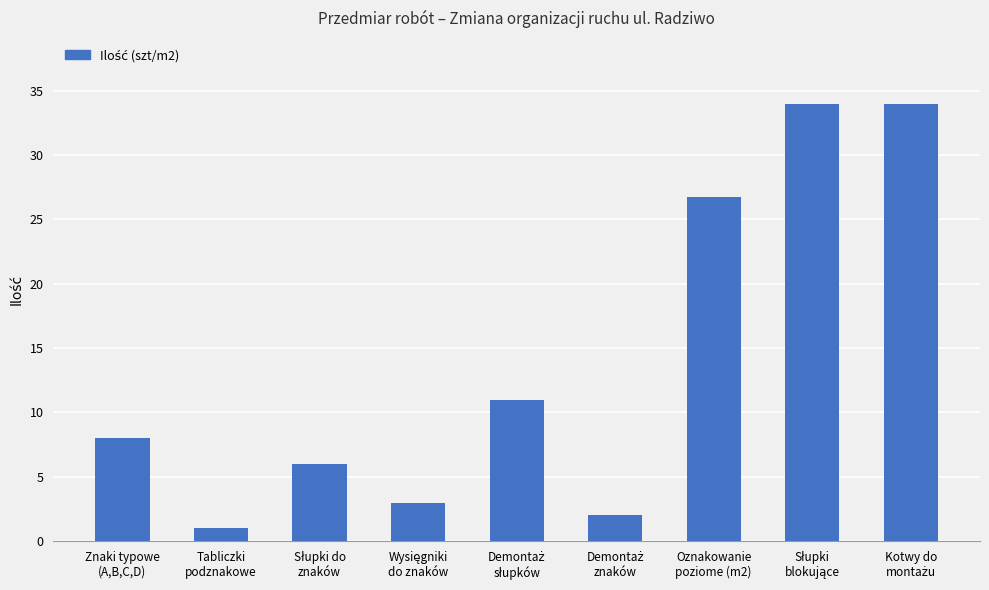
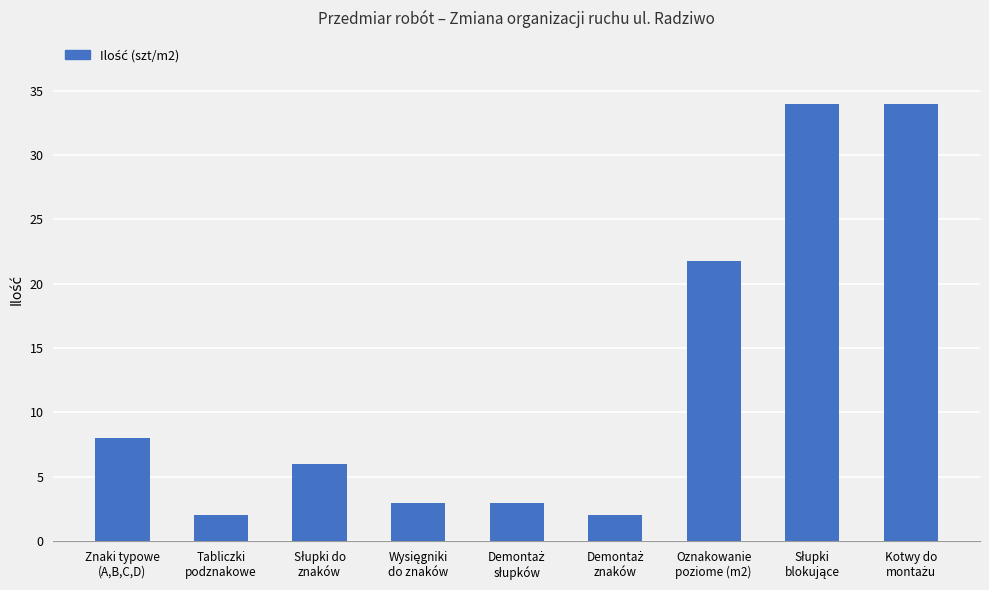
  {
    "Znaki typowe (A,B,C,D)": 8.0,
-   "Tabliczki podznakowe": 1,
+   "Tabliczki podznakowe": 2,
    "Słupki do znaków": 6.0,
    "Wysięgniki do znaków": 3.0,
-   "Demontaż słupków": 11,
+   "Demontaż słupków": 3,
    "Demontaż znaków": 2.0,
-   "Oznakowanie poziome (m2)": 26.8,
+   "Oznakowanie poziome (m2)": 21.7,
    "Słupki blokujące": 34.0,
    "Kotwy do montażu": 34.0
  }
